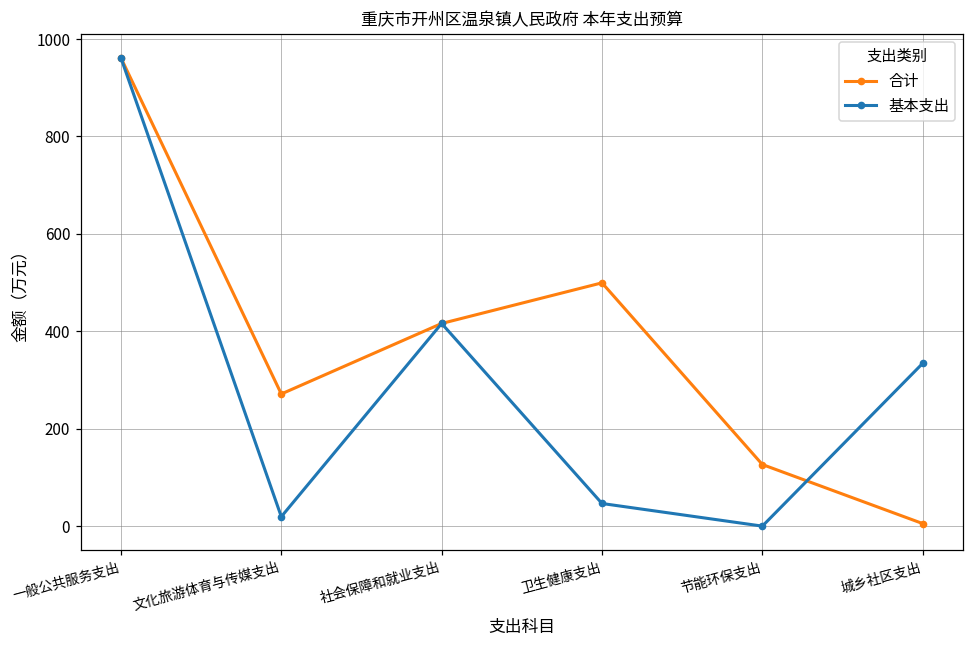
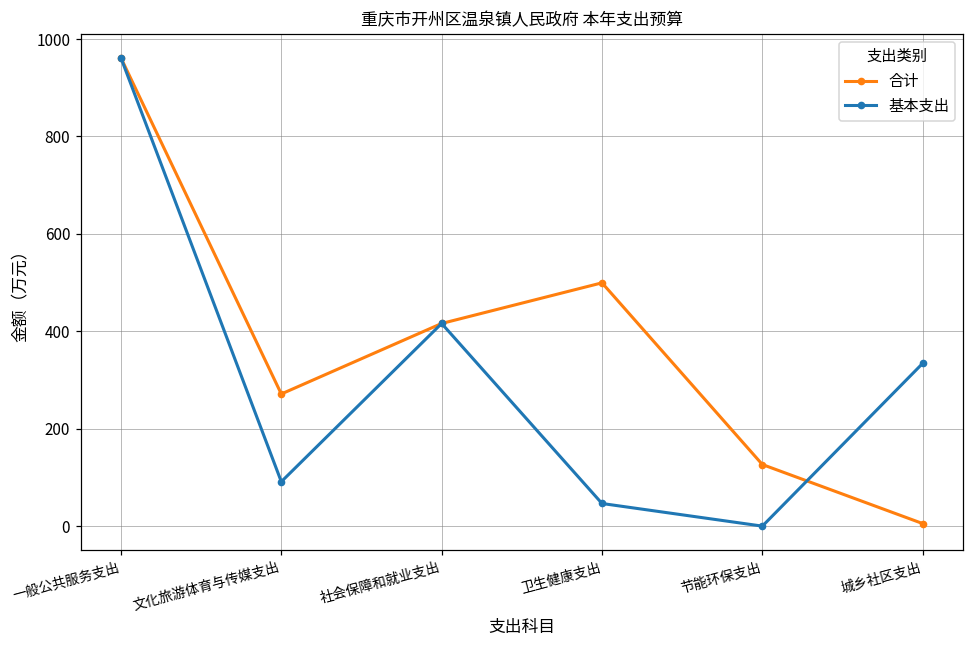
  {
    "合计": {
      "文化旅游体育与传媒支出": 270,
      "卫生健康支出": 500,
      "节能环保支出": 130,
      "城乡社区支出": 10
    },
    "基本支出": {
-     "文化旅游体育与传媒支出": 20,
+     "文化旅游体育与传媒支出": 90,
      "卫生健康支出": 50,
      "节能环保支出": 0,
      "城乡社区支出": 330
    }
  }
